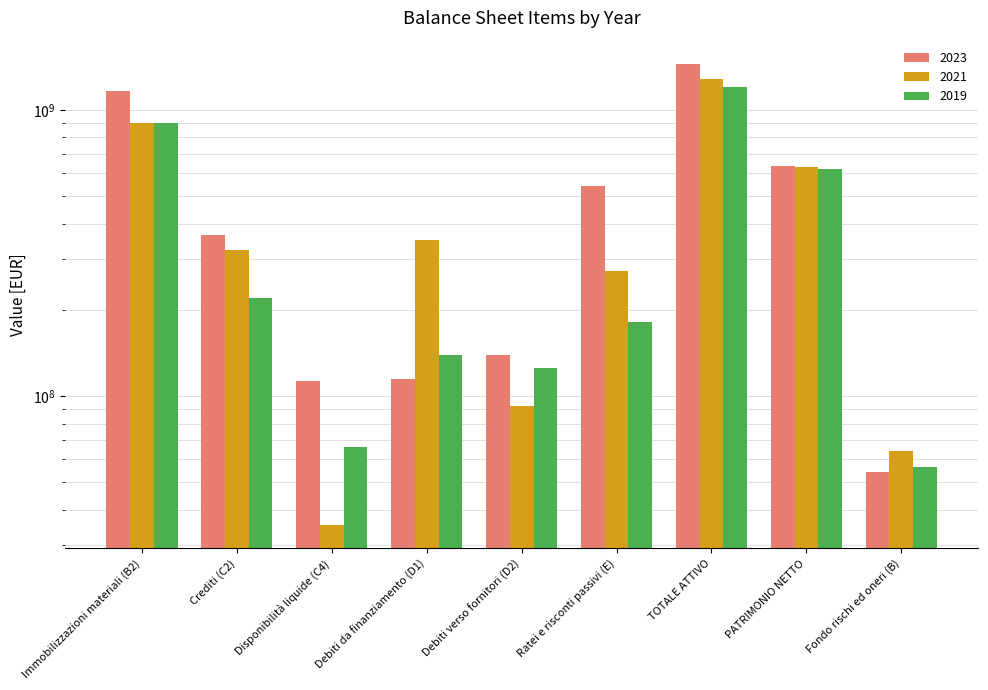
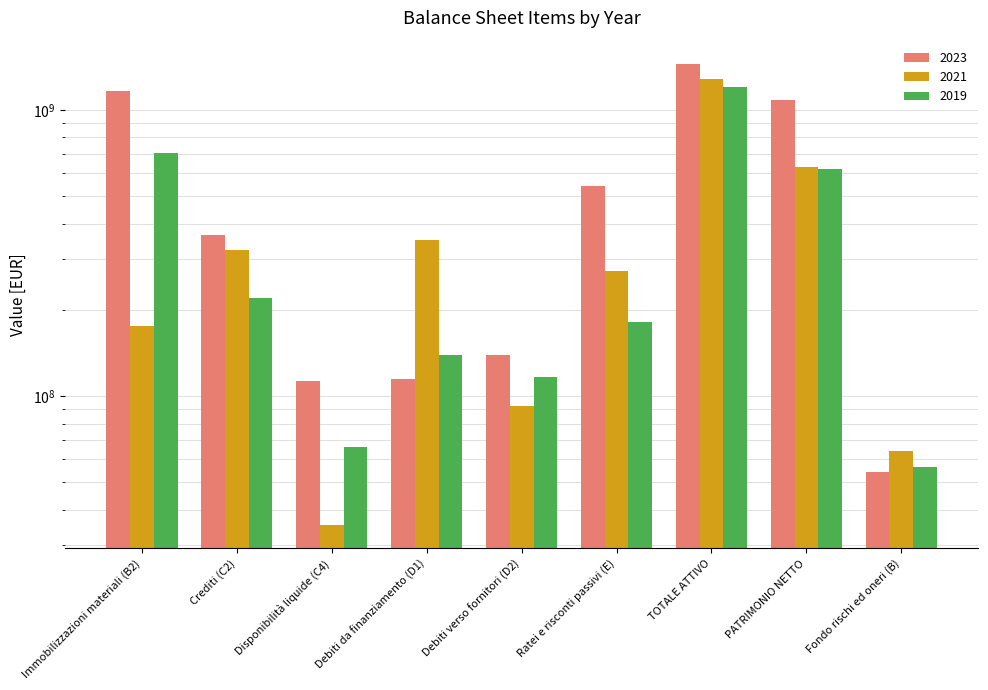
  {
    "2023": {
      "Immobilizzazioni materiali (B2)": 1160000000,
      "Crediti (C2)": 360000000,
      "Disponibilità liquide (C4)": 112000000,
      "Debiti da finanziamento (D1)": 115000000,
      "Debiti verso fornitori (D2)": 140000000,
      "Ratei e risconti passivi (E)": 540000000,
      "TOTALE ATTIVO": 1400000000,
-     "PATRIMONIO NETTO": 640000000,
+     "PATRIMONIO NETTO": 1080000000,
      "Fondo rischi ed oneri (B)": 54000000
    },
    "2021": {
-     "Immobilizzazioni materiali (B2)": 900000000,
+     "Immobilizzazioni materiali (B2)": 180000000,
      "Crediti (C2)": 320000000,
      "Disponibilità liquide (C4)": 35000000,
      "Debiti da finanziamento (D1)": 350000000,
      "Debiti verso fornitori (D2)": 92000000,
      "Ratei e risconti passivi (E)": 270000000,
      "TOTALE ATTIVO": 1300000000,
      "PATRIMONIO NETTO": 630000000,
      "Fondo rischi ed oneri (B)": 64000000
    },
    "2019": {
-     "Immobilizzazioni materiali (B2)": 900000000,
+     "Immobilizzazioni materiali (B2)": 710000000,
      "Crediti (C2)": 220000000,
      "Disponibilità liquide (C4)": 66000000,
      "Debiti da finanziamento (D1)": 140000000,
-     "Debiti verso fornitori (D2)": 120000000,
+     "Debiti verso fornitori (D2)": 117000000,
      "Ratei e risconti passivi (E)": 180000000,
      "TOTALE ATTIVO": 1200000000,
      "PATRIMONIO NETTO": 620000000,
      "Fondo rischi ed oneri (B)": 56000000
    }
  }
